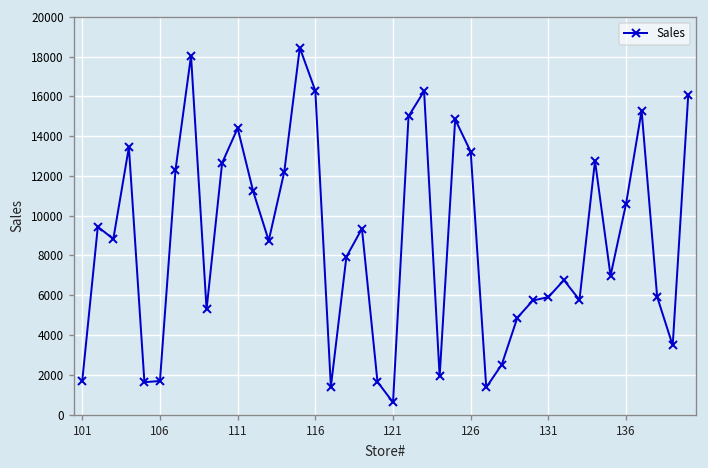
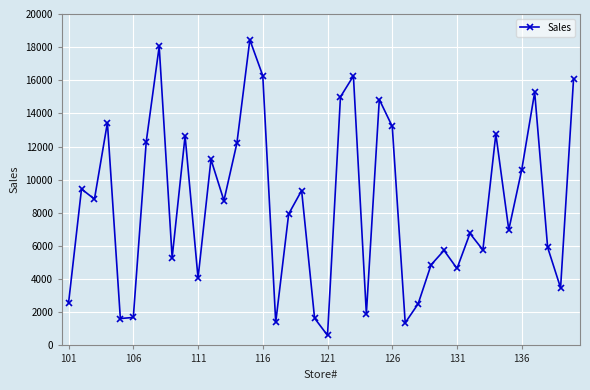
  {
-   "101": 1700,
+   "101": 2600,
    "106": 1700,
-   "111": 14400,
+   "111": 4100,
    "116": 16300,
    "121": 600,
    "126": 13200,
-   "131": 5900,
+   "131": 4600,
    "136": 10600
  }
